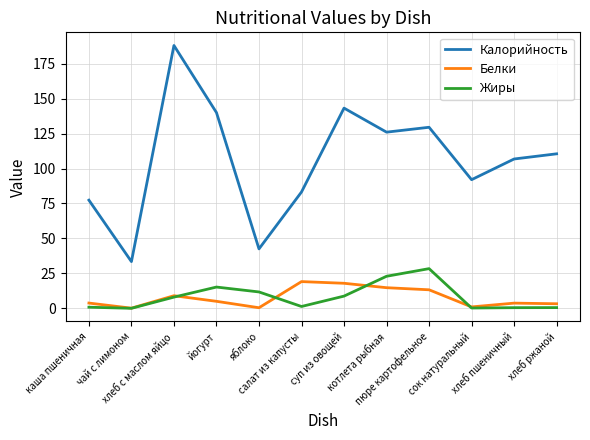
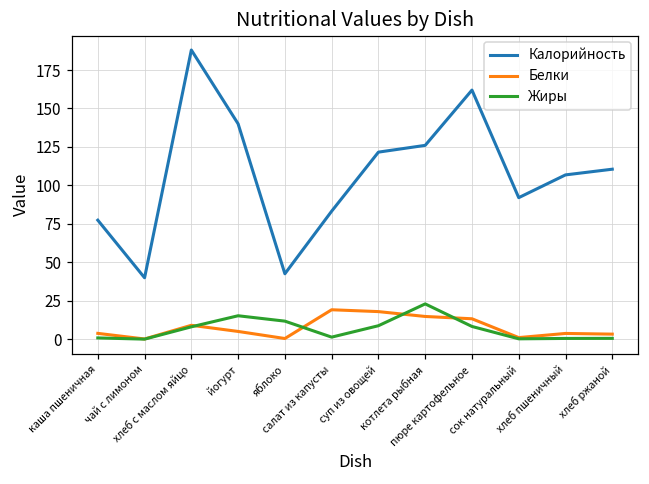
  {
    "Калорийность": {
      "каша пшеничная": 77,
-     "чай с лимоном": 33,
+     "чай с лимоном": 40,
      "хлеб с маслом яйцо": 188,
      "йогурт": 140,
      "яблоко": 43,
      "салат из капусты": 83,
-     "суп из овощей": 143,
+     "суп из овощей": 122,
      "котлета рыбная": 126,
-     "пюре картофельное": 129,
+     "пюре картофельное": 162,
      "сок натуральный": 92,
      "хлеб пшеничный": 107,
      "хлеб ржаной": 111
    },
    "Белки": {
      "каша пшеничная": 4,
      "йогурт": 5,
      "яблоко": 0,
      "салат из капусты": 19,
      "суп из овощей": 18,
      "котлета рыбная": 15,
      "пюре картофельное": 13,
      "хлеб пшеничный": 4,
      "хлеб ржаной": 3
    },
    "Жиры": {
      "каша пшеничная": 1,
      "йогурт": 15,
      "яблоко": 12,
      "салат из капусты": 1,
      "суп из овощей": 9,
      "котлета рыбная": 23,
-     "пюре картофельное": 28,
+     "пюре картофельное": 8,
      "хлеб пшеничный": 0,
      "хлеб ржаной": 1
    }
  }
